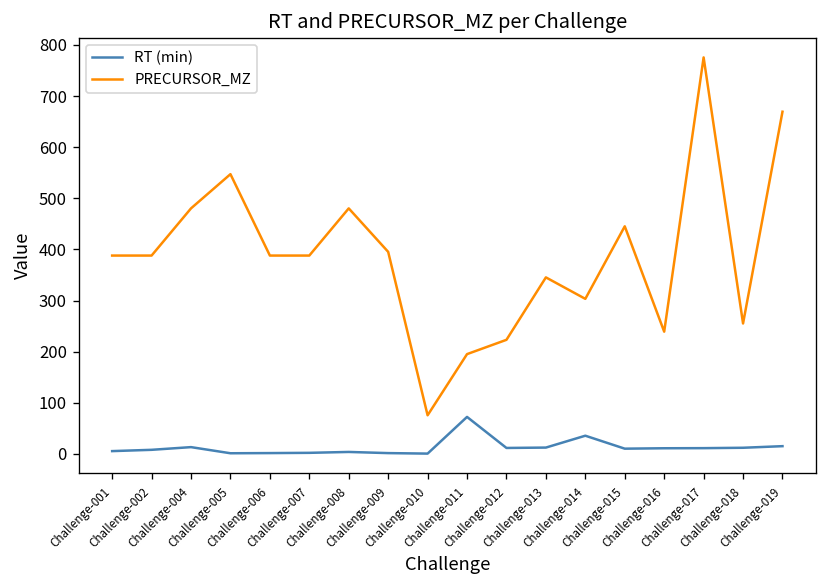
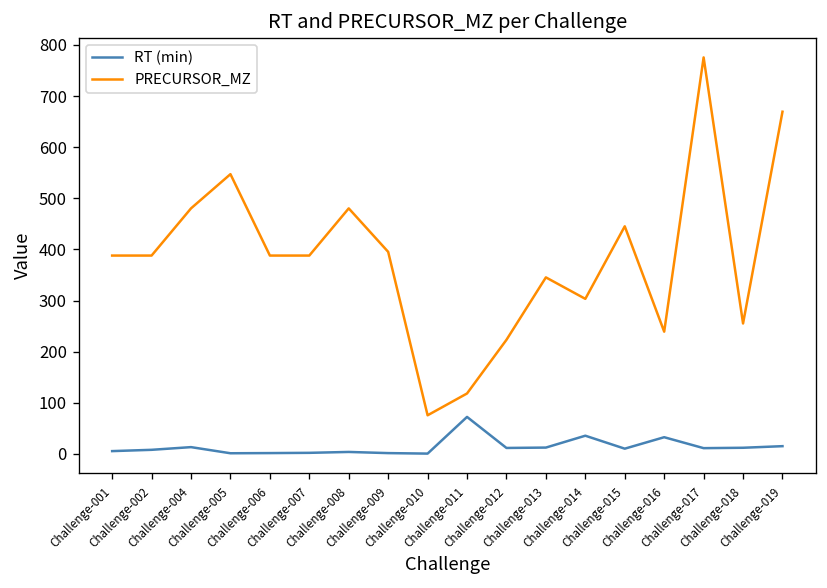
  {
    "RT (min)": {
      "Challenge-001": 10,
      "Challenge-002": 10,
      "Challenge-004": 10,
      "Challenge-005": 0,
      "Challenge-006": 0,
      "Challenge-007": 0,
      "Challenge-008": 0,
      "Challenge-009": 0,
      "Challenge-010": 0,
      "Challenge-011": 70,
      "Challenge-012": 10,
      "Challenge-013": 10,
      "Challenge-014": 40,
      "Challenge-015": 10,
-     "Challenge-016": 10,
+     "Challenge-016": 30,
      "Challenge-017": 10,
      "Challenge-018": 10,
      "Challenge-019": 10
    },
    "PRECURSOR_MZ": {
      "Challenge-001": 390,
      "Challenge-002": 390,
      "Challenge-004": 480,
      "Challenge-005": 550,
      "Challenge-006": 390,
      "Challenge-007": 390,
      "Challenge-008": 480,
      "Challenge-009": 400,
      "Challenge-010": 80,
-     "Challenge-011": 200,
+     "Challenge-011": 120,
      "Challenge-012": 220,
      "Challenge-013": 350,
      "Challenge-014": 300,
      "Challenge-015": 450,
      "Challenge-016": 240,
      "Challenge-017": 780,
      "Challenge-018": 260,
      "Challenge-019": 670
    }
  }
